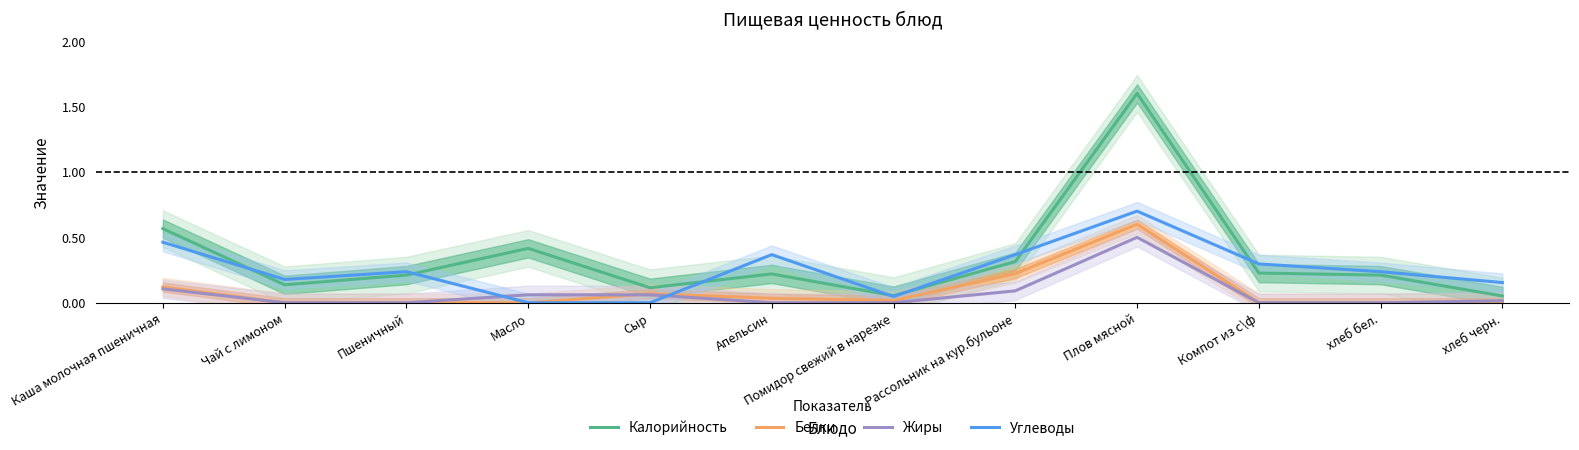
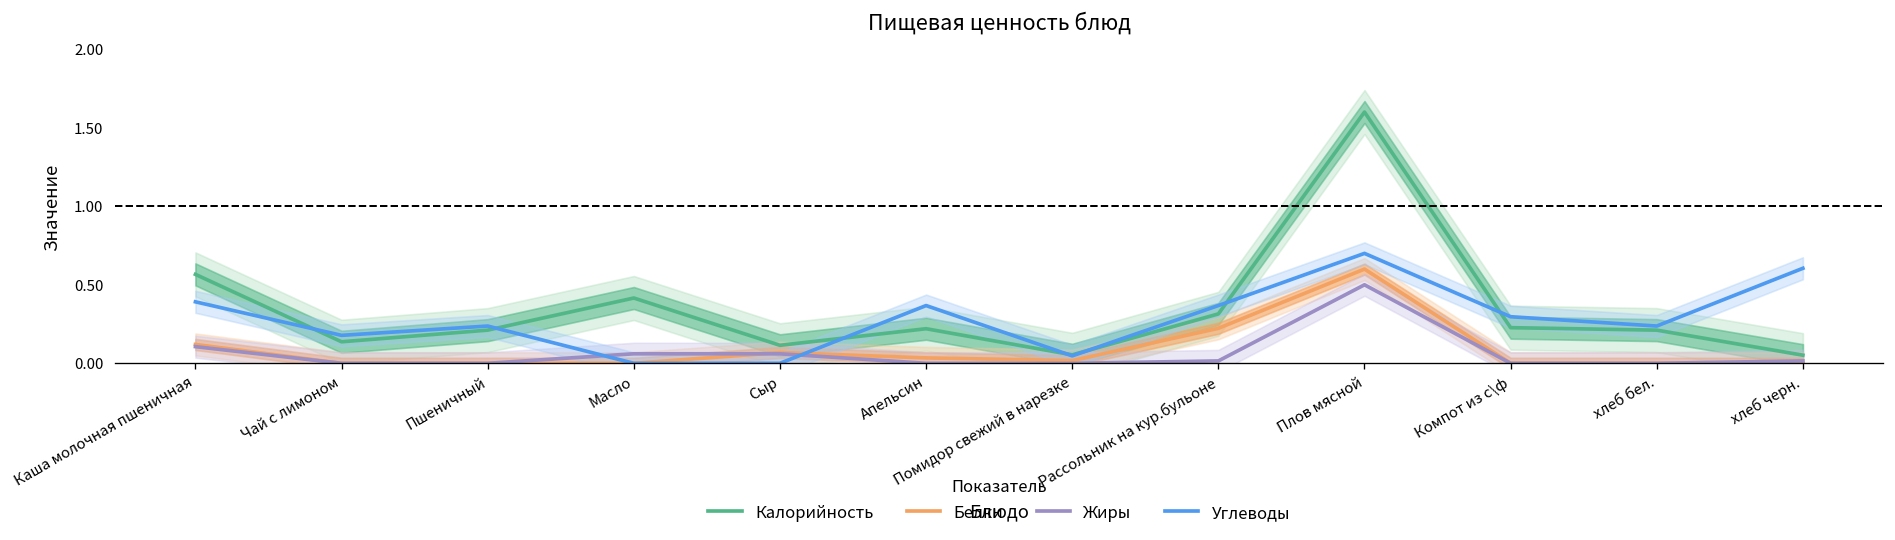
  {
    "Жиры": {
      "Апельсин": 0.00,
-     "Рассольник на кур.бульоне": 0.09,
+     "Рассольник на кур.бульоне": 0.02,
      "Плов мясной": 0.50
    },
    "Углеводы": {
-     "Каша молочная пшеничная": 0.46,
+     "Каша молочная пшеничная": 0.39,
      "Чай с лимоном": 0.18,
      "Пшеничный": 0.24,
      "Сыр": 0.00,
      "Плов мясной": 0.70,
      "хлеб бел.": 0.24,
-     "хлеб черн.": 0.15
+     "хлеб черн.": 0.61
    }
  }
